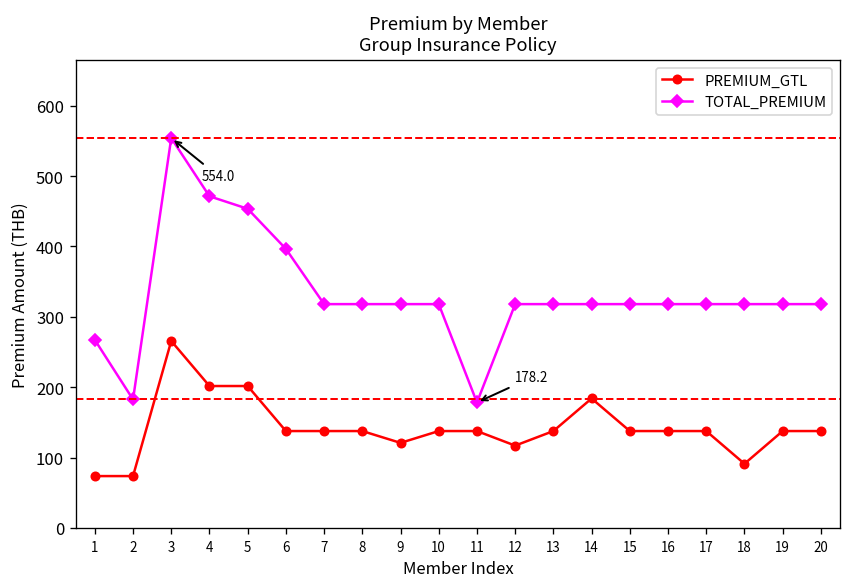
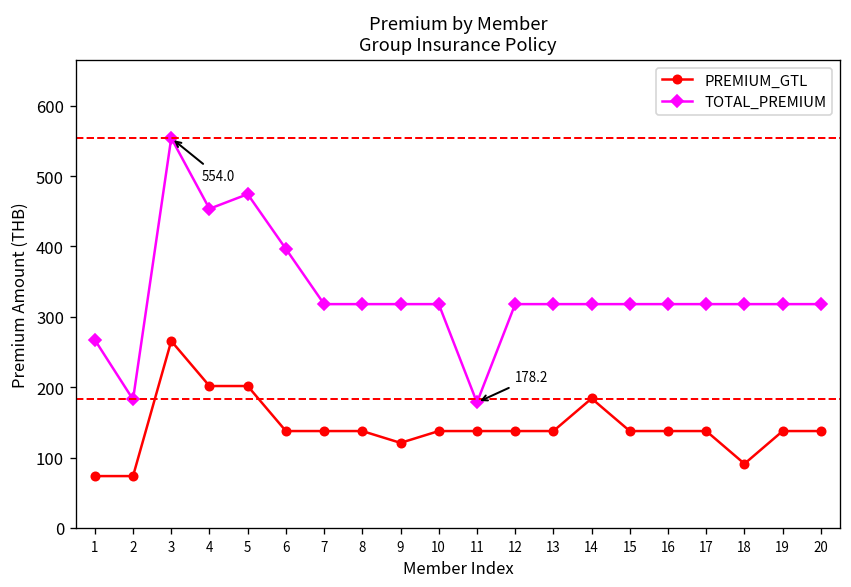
  {
    "PREMIUM_GTL": {
      "1": 70,
      "2": 70,
      "3": 270,
      "4": 200,
      "5": 200,
      "6": 140,
      "7": 140,
      "8": 140,
      "9": 120,
      "10": 140,
      "11": 140,
-     "12": 120,
+     "12": 140,
      "13": 140,
      "14": 180,
      "15": 140,
      "16": 140,
      "17": 140,
      "18": 90,
      "19": 140,
      "20": 140
    },
    "TOTAL_PREMIUM": {
      "1": 270,
      "2": 180,
-     "4": 470,
-     "5": 450,
+     "4": 450,
+     "5": 470,
      "6": 400,
      "7": 320,
      "8": 320,
      "9": 320,
      "10": 320,
      "12": 320,
      "13": 320,
      "14": 320,
      "15": 320,
      "16": 320,
      "17": 320,
      "18": 320,
      "19": 320,
      "20": 320
    }
  }
